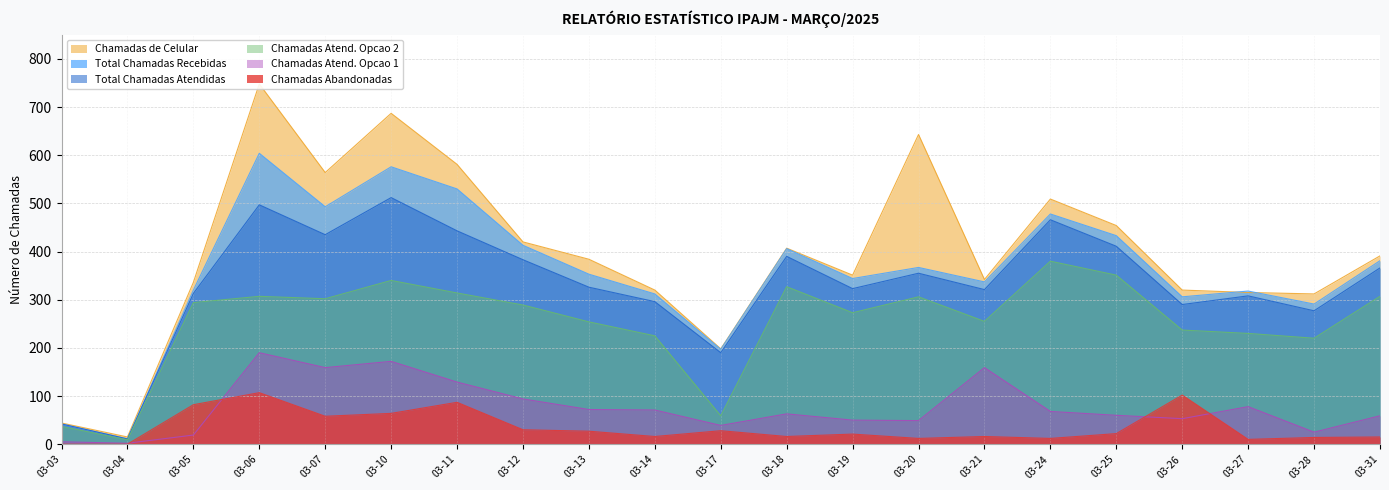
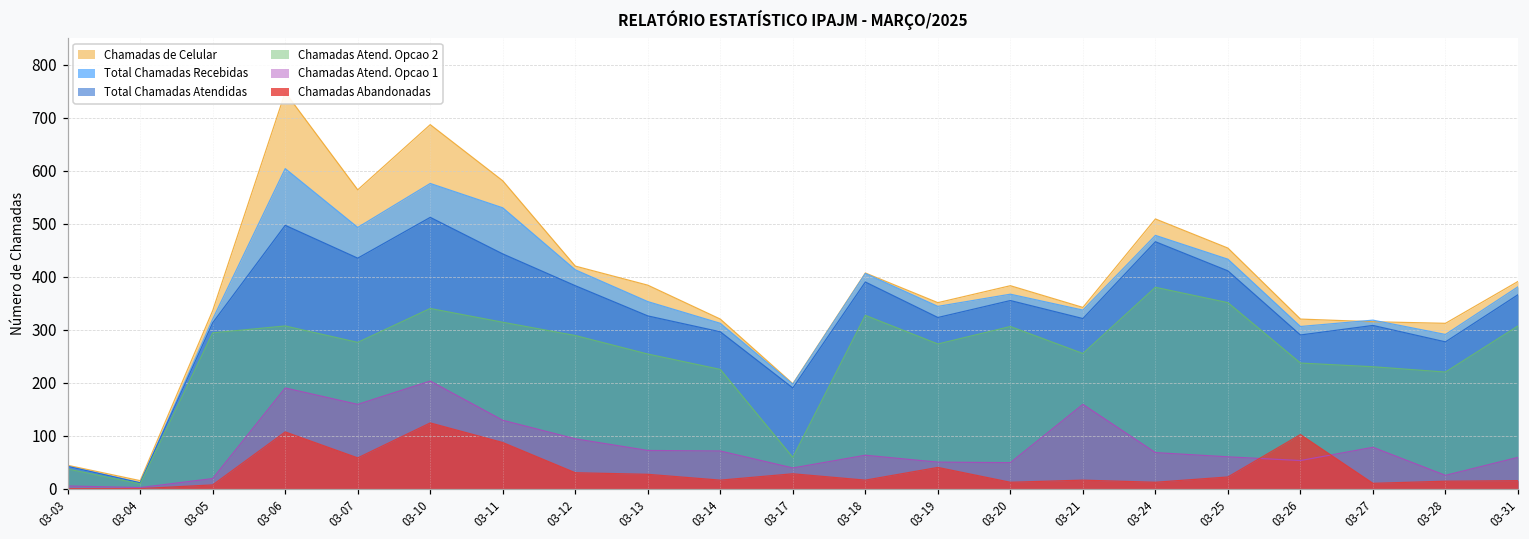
  {
    "Chamadas de Celular": {
      "03-05": 340,
      "03-07": 560,
      "03-10": 690,
      "03-11": 580,
      "03-12": 420,
      "03-13": 380,
      "03-14": 320,
      "03-19": 350,
-     "03-20": 640,
+     "03-20": 380,
      "03-24": 510,
      "03-25": 450,
      "03-26": 320,
      "03-28": 310,
      "03-31": 390
    },
    "Chamadas Atend. Opcao 2": {
      "03-05": 290,
      "03-06": 310,
-     "03-07": 300,
+     "03-07": 280,
      "03-10": 340,
      "03-11": 310,
      "03-12": 290,
      "03-13": 250,
      "03-14": 230,
      "03-17": 60,
      "03-18": 330,
      "03-19": 270,
      "03-20": 310,
      "03-21": 260,
      "03-24": 380,
      "03-25": 350,
      "03-26": 240,
      "03-27": 230,
      "03-28": 220,
      "03-31": 310
    },
    "Chamadas Atend. Opcao 1": {
      "03-05": 20,
      "03-06": 190,
      "03-07": 160,
-     "03-10": 170,
+     "03-10": 200,
      "03-11": 130,
      "03-12": 90,
      "03-13": 70,
      "03-14": 70,
      "03-17": 40,
      "03-18": 60,
      "03-19": 50,
      "03-20": 50,
      "03-21": 160,
      "03-24": 70,
      "03-25": 60,
      "03-26": 50,
      "03-27": 80,
      "03-28": 30,
      "03-31": 60
    },
    "Chamadas Abandonadas": {
-     "03-05": 80,
+     "03-05": 10,
      "03-06": 110,
      "03-07": 60,
-     "03-10": 60,
+     "03-10": 120,
      "03-11": 90,
      "03-12": 30,
      "03-13": 30,
      "03-14": 20,
      "03-17": 30,
      "03-18": 20,
-     "03-19": 20,
+     "03-19": 40,
      "03-20": 10,
      "03-21": 20,
      "03-24": 10,
      "03-25": 20,
      "03-26": 100,
      "03-27": 10,
      "03-28": 10,
      "03-31": 20
    }
  }
